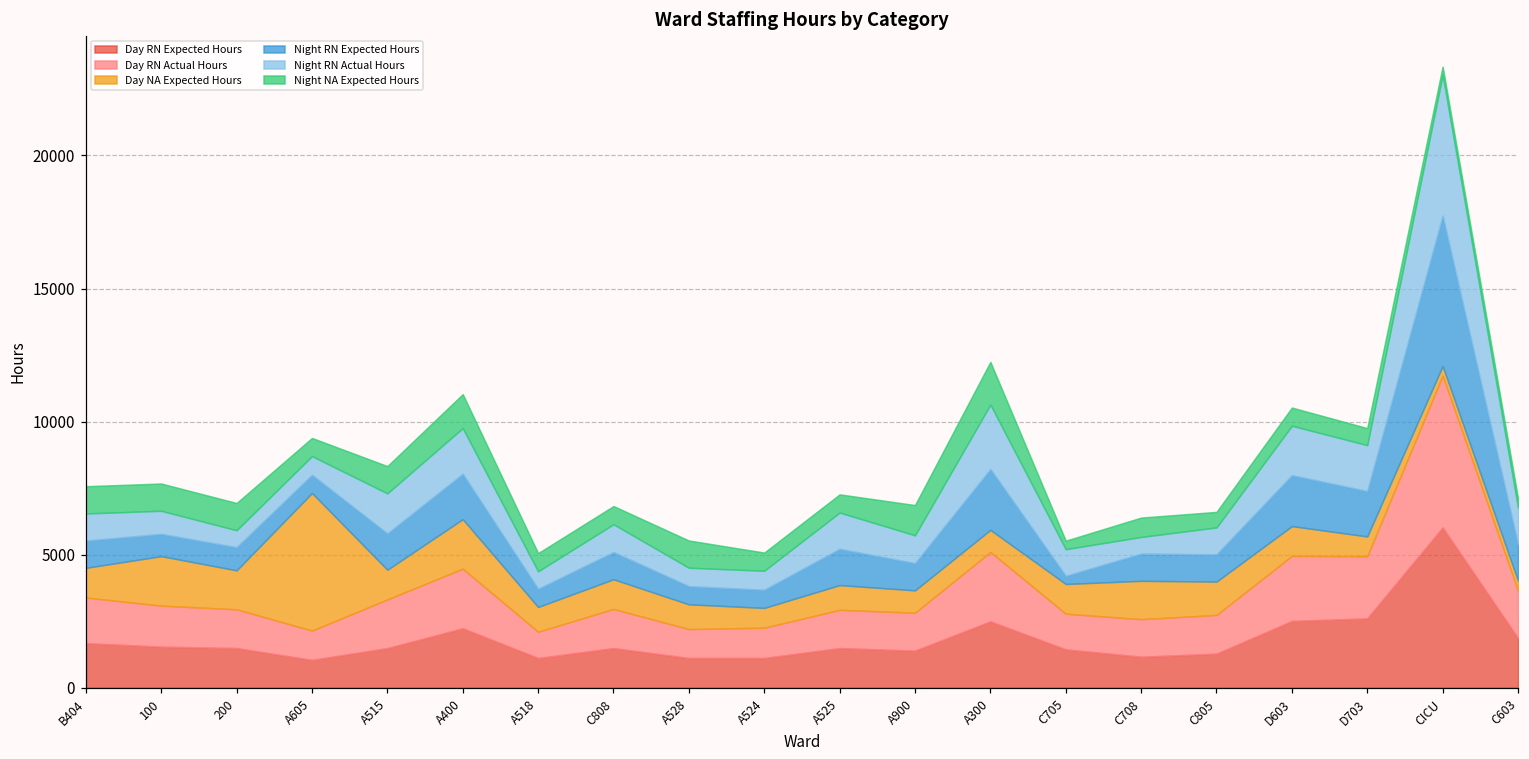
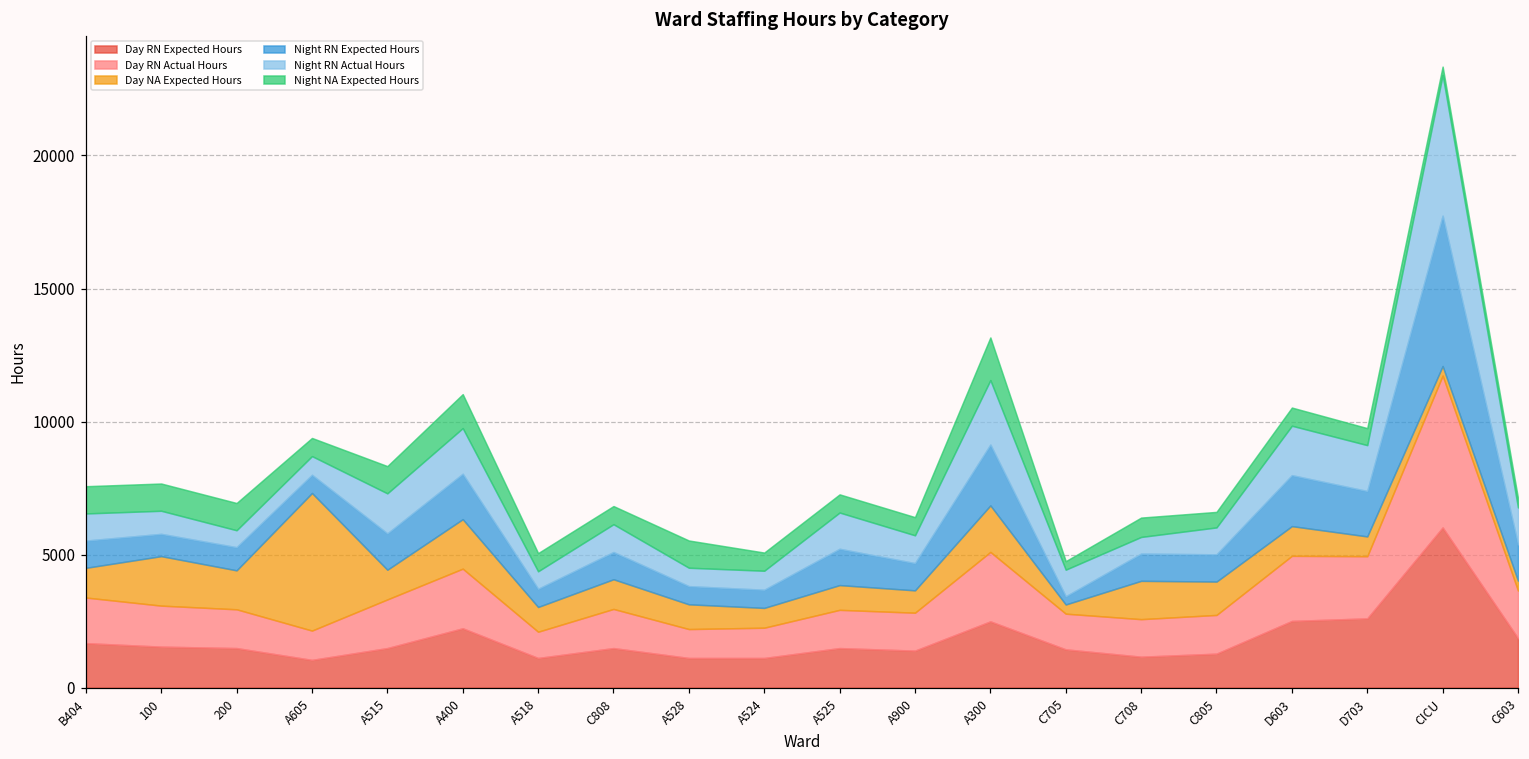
  {
    "Day RN Expected Hours": {
      "B404": 1700,
      "100": 1500,
      "200": 1500,
      "A605": 1000,
      "A515": 1500,
      "A400": 2200,
      "A518": 1100,
      "C808": 1500,
      "A528": 1100,
      "A524": 1100,
      "A525": 1500,
      "A900": 1400,
      "A300": 2500,
      "C705": 1400,
      "C708": 1200,
      "C805": 1300,
      "D603": 2500,
      "D703": 2600,
      "CICU": 6000,
      "C603": 1900
    },
    "Day RN Actual Hours": {
      "B404": 1700,
      "100": 1500,
      "200": 1500,
      "A605": 1100,
      "A515": 1800,
      "A400": 2200,
      "A518": 1000,
      "C808": 1500,
      "A528": 1100,
      "A524": 1100,
      "A525": 1400,
      "A900": 1400,
      "A300": 2600,
      "C705": 1300,
      "C708": 1400,
      "C805": 1500,
      "D603": 2400,
      "D703": 2300,
      "CICU": 5700,
      "C603": 1800
    },
    "Day NA Expected Hours": {
      "B404": 1100,
      "100": 1900,
      "200": 1500,
      "A605": 5200,
      "A515": 1100,
      "A400": 1900,
      "A518": 900,
      "C808": 1100,
      "A528": 900,
      "A524": 700,
      "A525": 900,
      "A900": 800,
-     "A300": 800,
-     "C705": 1100,
+     "A300": 1700,
+     "C705": 300,
      "C708": 1400,
      "C805": 1300,
      "D603": 1100,
      "D703": 700,
      "CICU": 400,
      "C603": 400
    },
    "Night RN Expected Hours": {
      "B404": 1000,
      "100": 800,
      "200": 900,
      "A605": 700,
      "A515": 1400,
      "A400": 1700,
      "A518": 700,
      "C808": 1000,
      "A528": 700,
      "A524": 700,
      "A525": 1400,
      "A900": 1000,
      "A300": 2300,
      "C705": 300,
      "C708": 1000,
      "C805": 1000,
      "D603": 1900,
      "D703": 1700,
      "CICU": 5600,
      "C603": 1400
    },
    "Night RN Actual Hours": {
      "B404": 1000,
      "100": 900,
      "200": 600,
      "A605": 700,
      "A515": 1500,
      "A400": 1700,
      "A518": 700,
      "C808": 1000,
      "A528": 700,
      "A524": 700,
      "A525": 1400,
      "A900": 1000,
      "A300": 2400,
      "C705": 1000,
      "C708": 600,
      "C805": 1000,
      "D603": 1900,
      "D703": 1700,
      "CICU": 5300,
      "C603": 1400
    },
    "Night NA Expected Hours": {
      "B404": 1000,
      "100": 1000,
      "200": 1000,
      "A605": 700,
      "A515": 1000,
      "A400": 1300,
      "A518": 700,
      "C808": 700,
      "A528": 1000,
      "A524": 700,
      "A525": 700,
-     "A900": 1100,
+     "A900": 700,
      "A300": 1600,
      "C705": 300,
      "C708": 700,
      "C805": 600,
      "D603": 700,
      "D703": 600,
      "CICU": 300,
      "C603": 300
    }
  }
